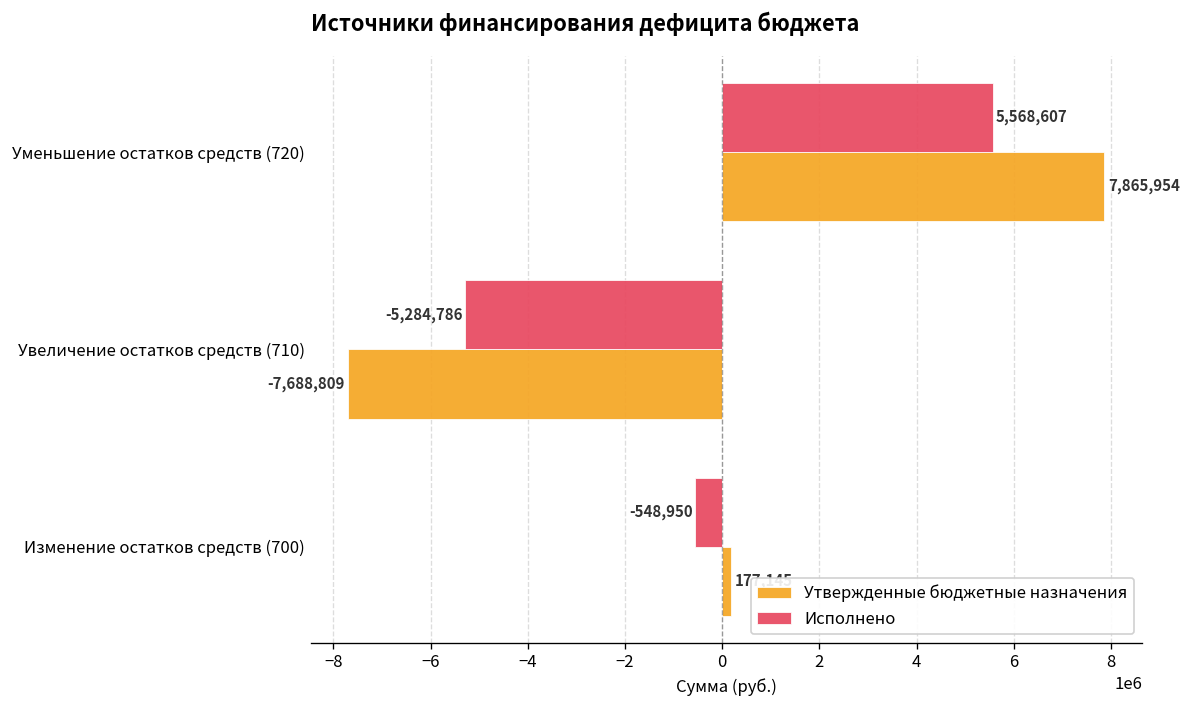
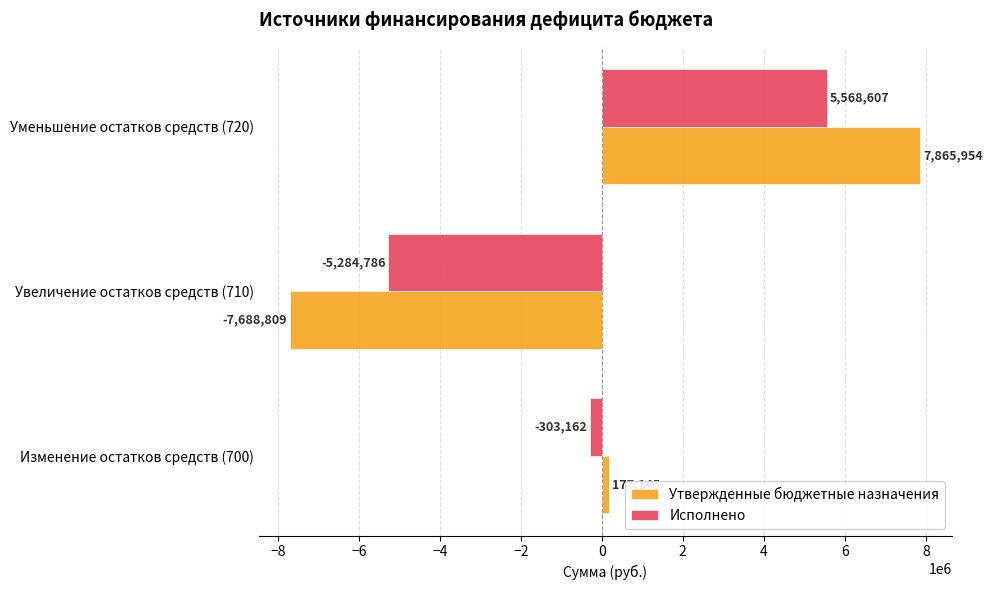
  {
    "Утвержденные бюджетные назначения": {
      "Уменьшение остатков средств (720)": "7,865,954",
      "Увеличение остатков средств (710)": "-7,688,809"
    },
    "Исполнено": {
      "Уменьшение остатков средств (720)": "5,568,607",
      "Увеличение остатков средств (710)": "-5,284,786",
-     "Изменение остатков средств (700)": "-548,950"
+     "Изменение остатков средств (700)": "-303,162"
    }
  }
